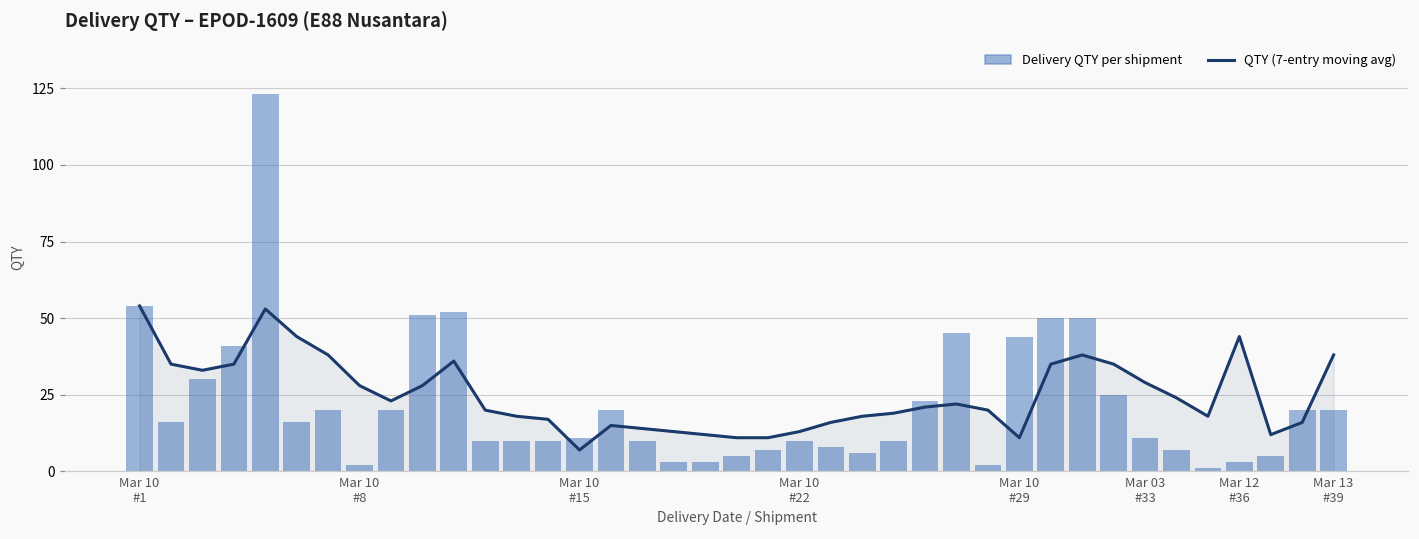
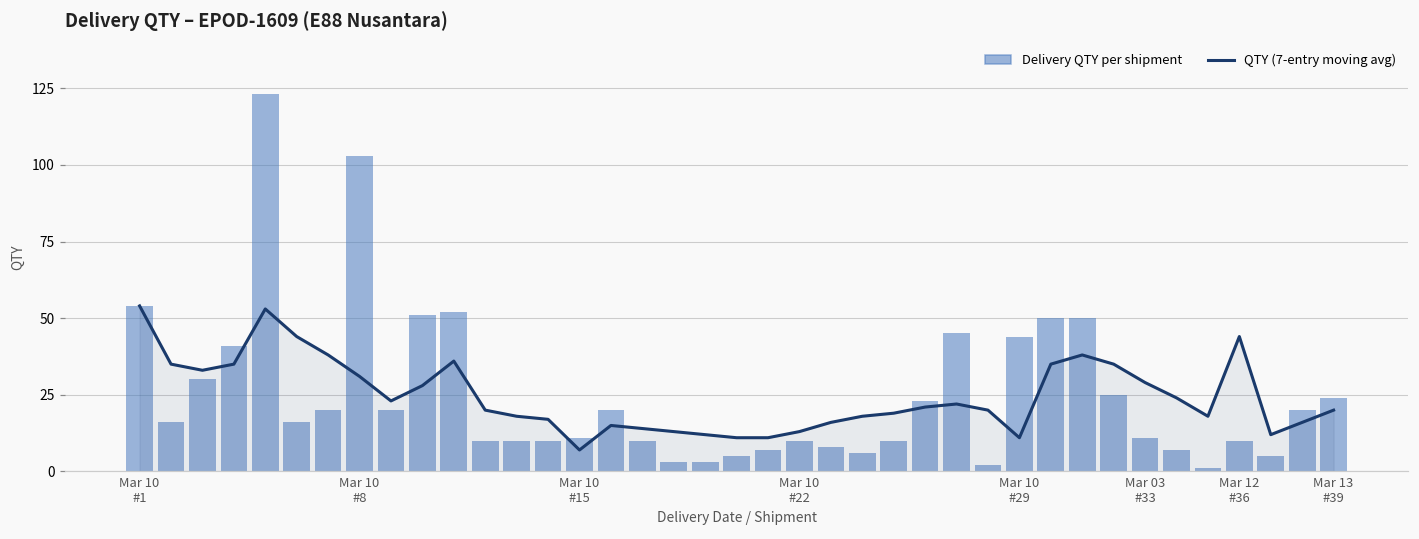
  {
    "QTY (7-entry moving avg)": {
      "Mar 10 #1": 54,
-     "Mar 10 #8": 28,
+     "Mar 10 #8": 31,
      "Mar 10 #15": 7,
      "Mar 10 #22": 13,
      "Mar 10 #29": 11,
      "Mar 03 #33": 29,
      "Mar 12 #36": 44,
-     "Mar 13 #39": 38
+     "Mar 13 #39": 20
    },
    "Delivery QTY per shipment": {
      "Mar 10 #1": 54,
-     "Mar 10 #8": 2,
+     "Mar 10 #8": 103,
      "Mar 10 #15": 11,
      "Mar 10 #22": 10,
      "Mar 10 #29": 44,
      "Mar 03 #33": 11,
-     "Mar 12 #36": 3,
-     "Mar 13 #39": 20
+     "Mar 12 #36": 10,
+     "Mar 13 #39": 24
    }
  }
